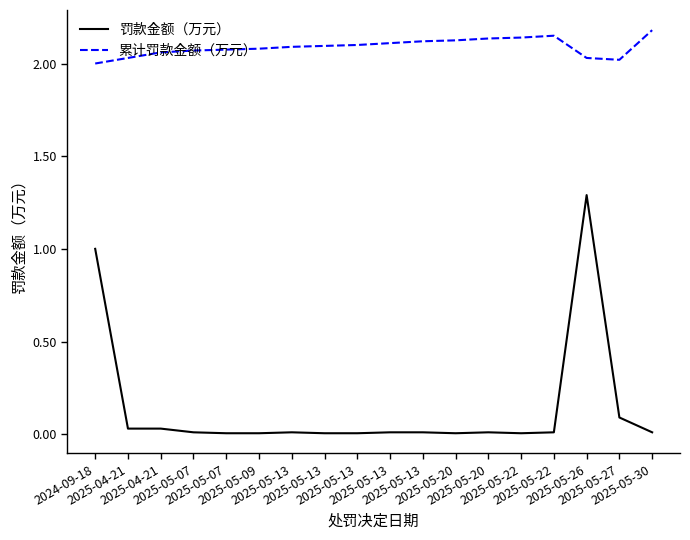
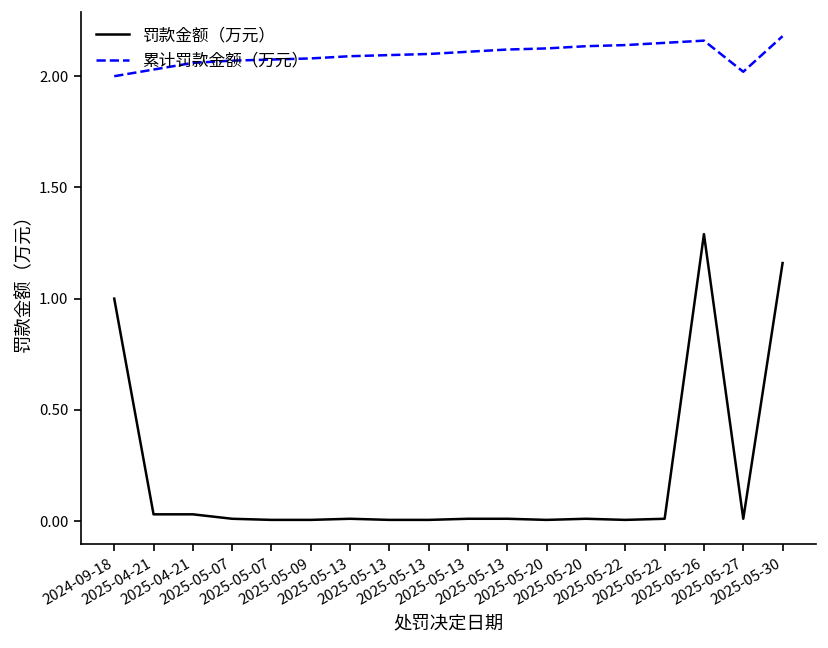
  {
    "罚款金额（万元）": {
      "2024-09-18": 1.00,
      "2025-05-09": 0.01,
      "2025-05-26": 1.29,
-     "2025-05-27": 0.09,
-     "2025-05-30": 0.01
+     "2025-05-27": 0.01,
+     "2025-05-30": 1.16
    },
    "累计罚款金额（万元）": {
      "2024-09-18": 2.00,
      "2025-05-09": 2.08,
-     "2025-05-26": 2.03,
+     "2025-05-26": 2.16,
      "2025-05-27": 2.02,
      "2025-05-30": 2.18
    }
  }
